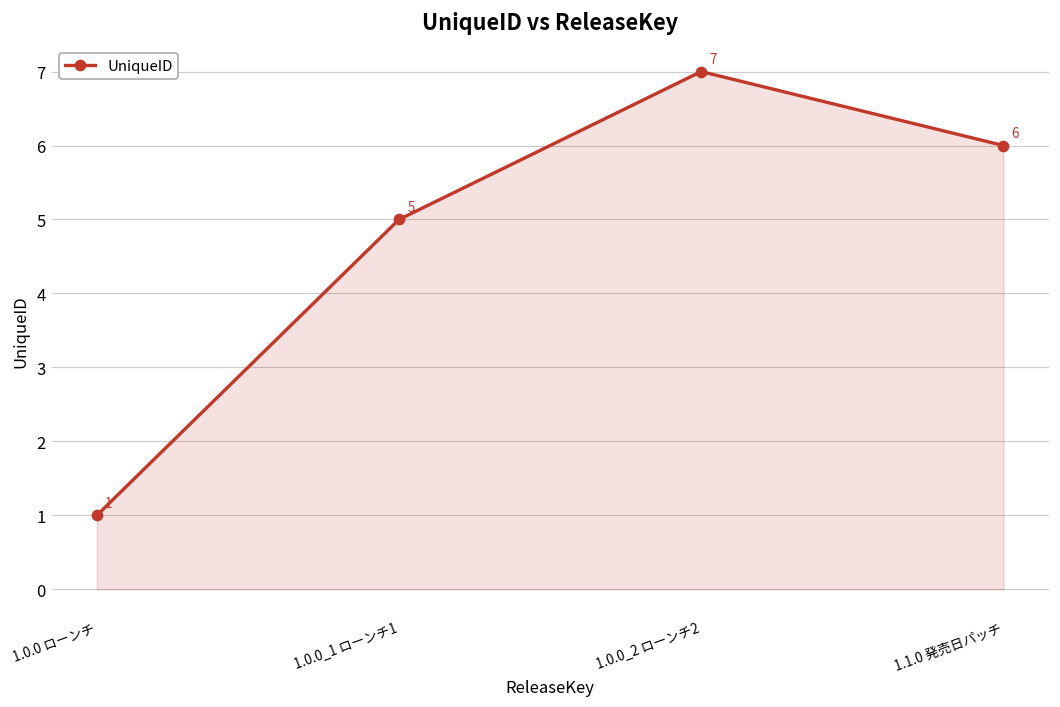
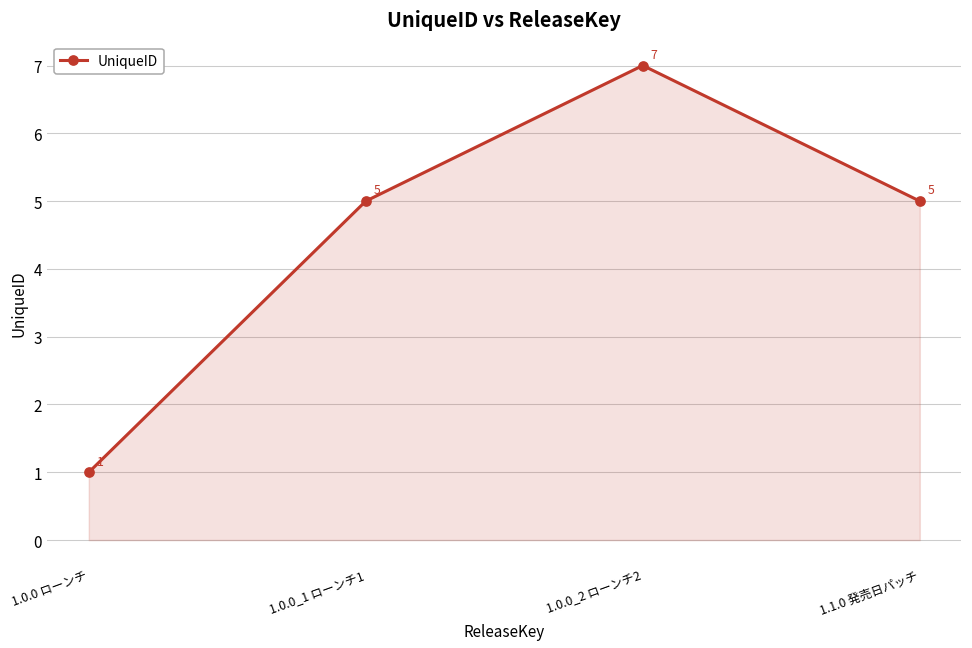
  {
    "1.0.0 ローンチ": 1,
    "1.0.0_1 ローンチ1": 5,
    "1.0.0_2 ローンチ2": 7,
-   "1.1.0 発売日パッチ": 6
+   "1.1.0 発売日パッチ": 5
  }
